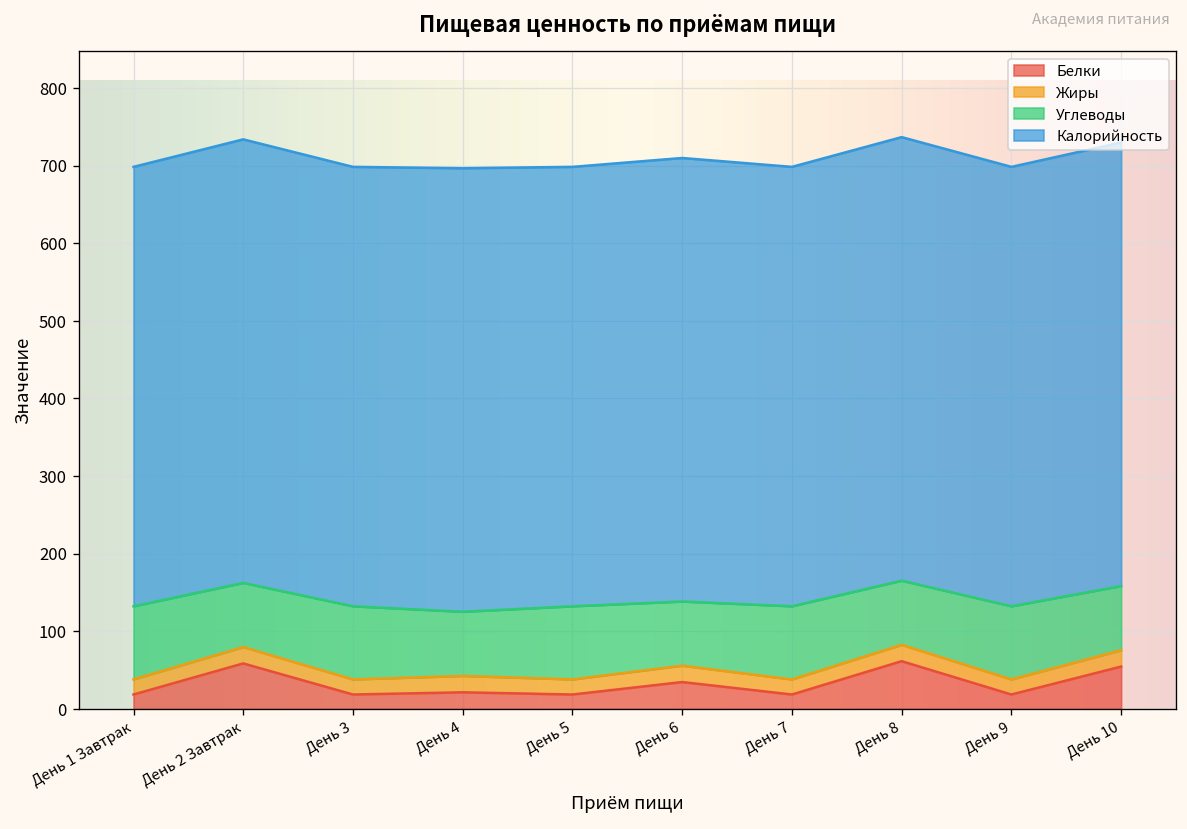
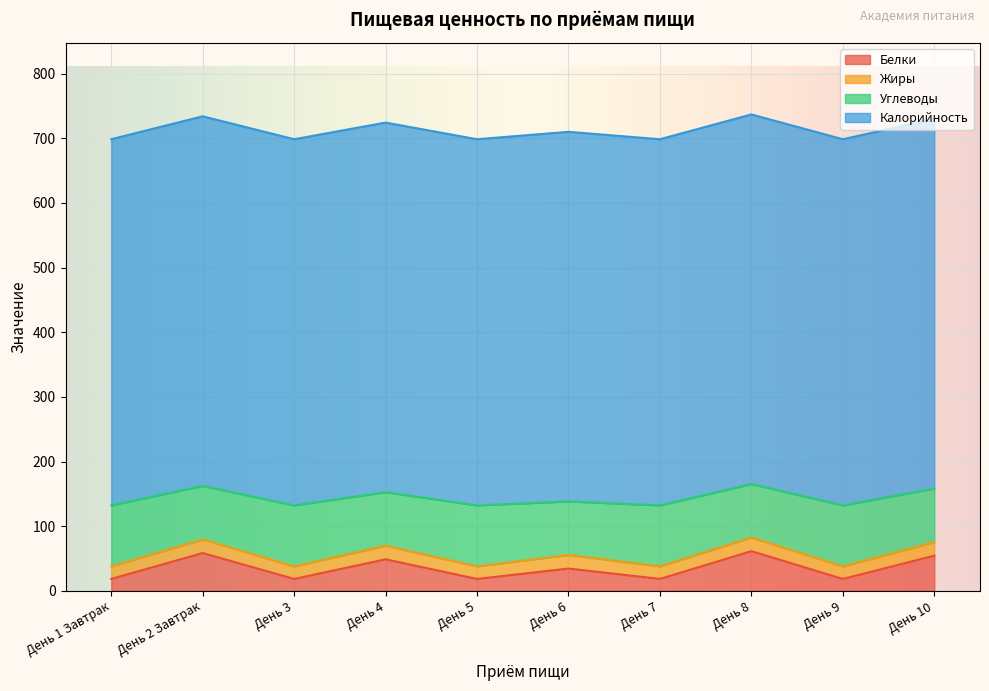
  {
    "Белки": {
      "День 1 Завтрак": 20,
      "День 2 Завтрак": 60,
      "День 3": 20,
-     "День 4": 20,
+     "День 4": 50,
      "День 5": 20,
      "День 6": 30,
      "День 7": 20,
      "День 8": 60,
      "День 9": 20,
      "День 10": 50
    },
    "Жиры": {
      "День 1 Завтрак": 20,
      "День 2 Завтрак": 20,
      "День 3": 20,
      "День 4": 20,
      "День 5": 20,
      "День 6": 20,
      "День 7": 20,
      "День 8": 20,
      "День 9": 20,
      "День 10": 20
    },
    "Углеводы": {
      "День 1 Завтрак": 90,
      "День 2 Завтрак": 80,
      "День 3": 90,
      "День 4": 80,
      "День 5": 90,
      "День 6": 80,
      "День 7": 90,
      "День 8": 80,
      "День 9": 90,
      "День 10": 80
    },
    "Калорийность": {
      "День 1 Завтрак": 570,
      "День 2 Завтрак": 570,
      "День 3": 570,
      "День 4": 570,
      "День 5": 570,
      "День 6": 570,
      "День 7": 570,
      "День 8": 570,
      "День 9": 570
    }
  }
